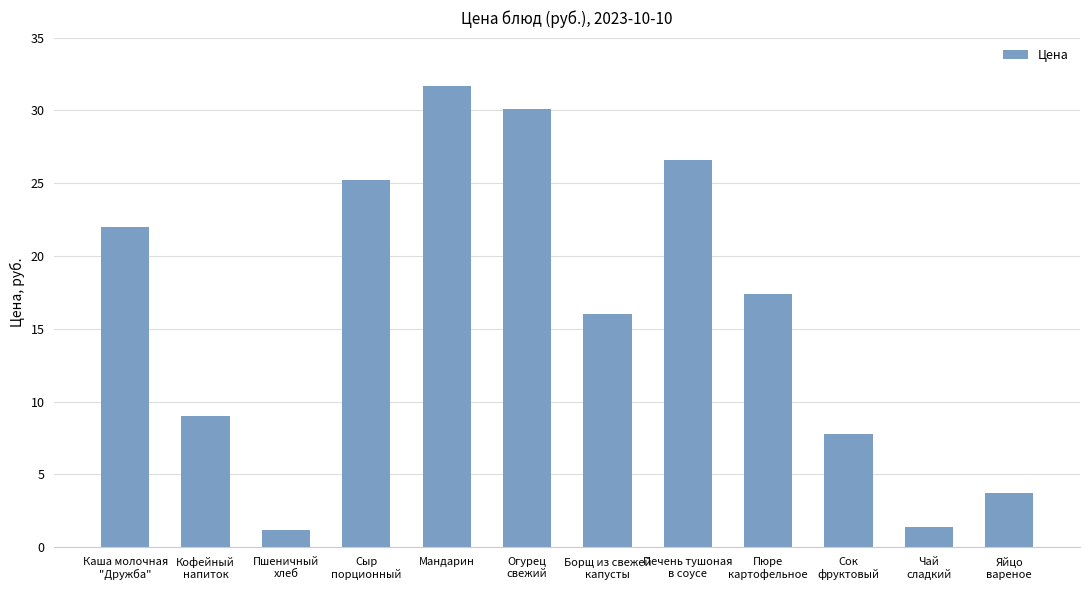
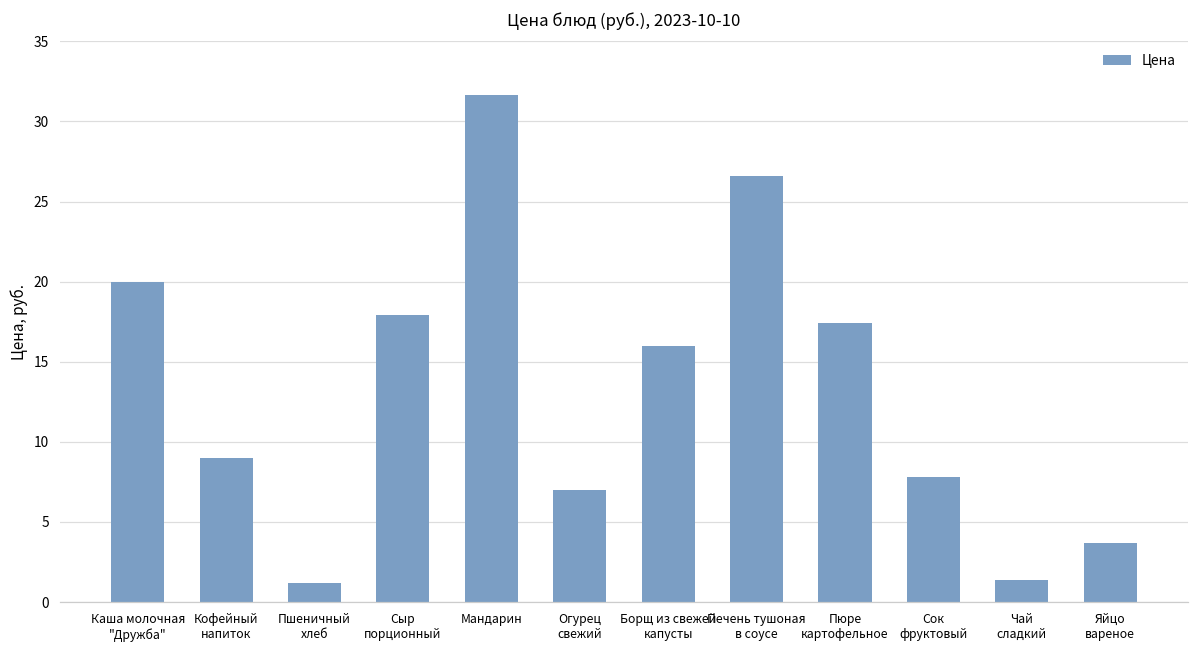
  {
-   "Каша молочная \"Дружба\"": 22,
+   "Каша молочная \"Дружба\"": 20,
    "Кофейный напиток": 9.0,
    "Пшеничный хлеб": 1.2,
-   "Сыр порционный": 25.3,
+   "Сыр порционный": 17.9,
    "Мандарин": 31.7,
-   "Огурец свежий": 30.1,
+   "Огурец свежий": 7.0,
    "Борщ из свежей капусты": 16.0,
    "Печень тушоная в соусе": 26.6,
    "Пюре картофельное": 17.4,
    "Сок фруктовый": 7.8,
    "Чай сладкий": 1.4,
    "Яйцо вареное": 3.7
  }
